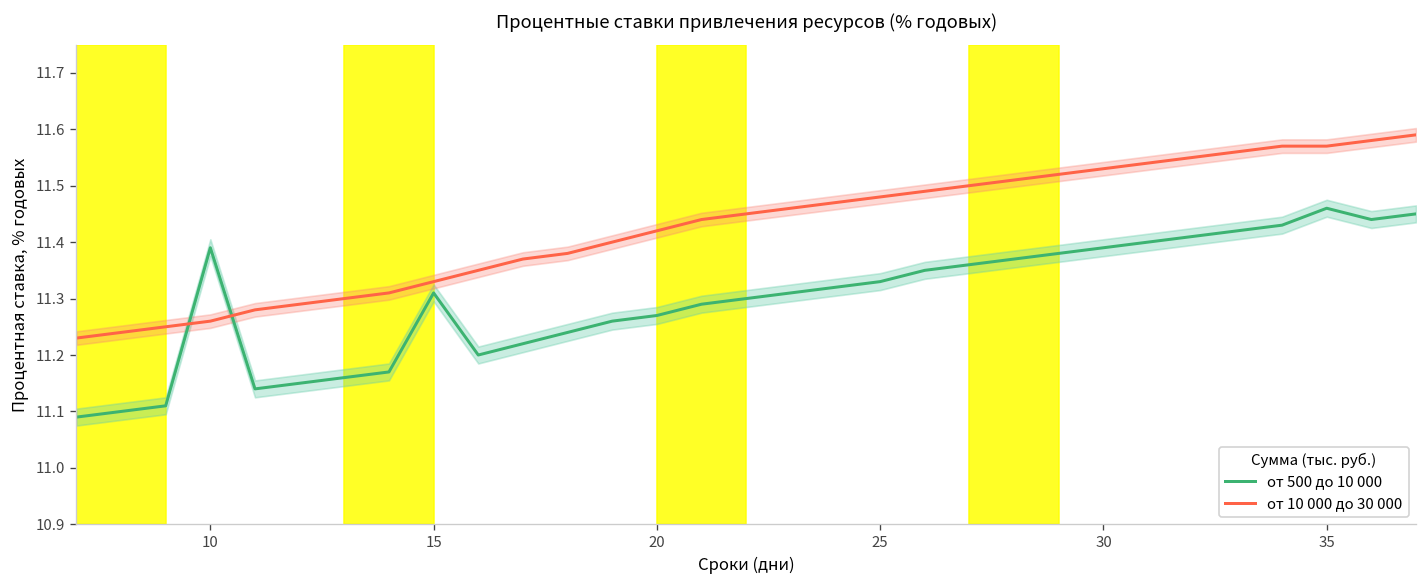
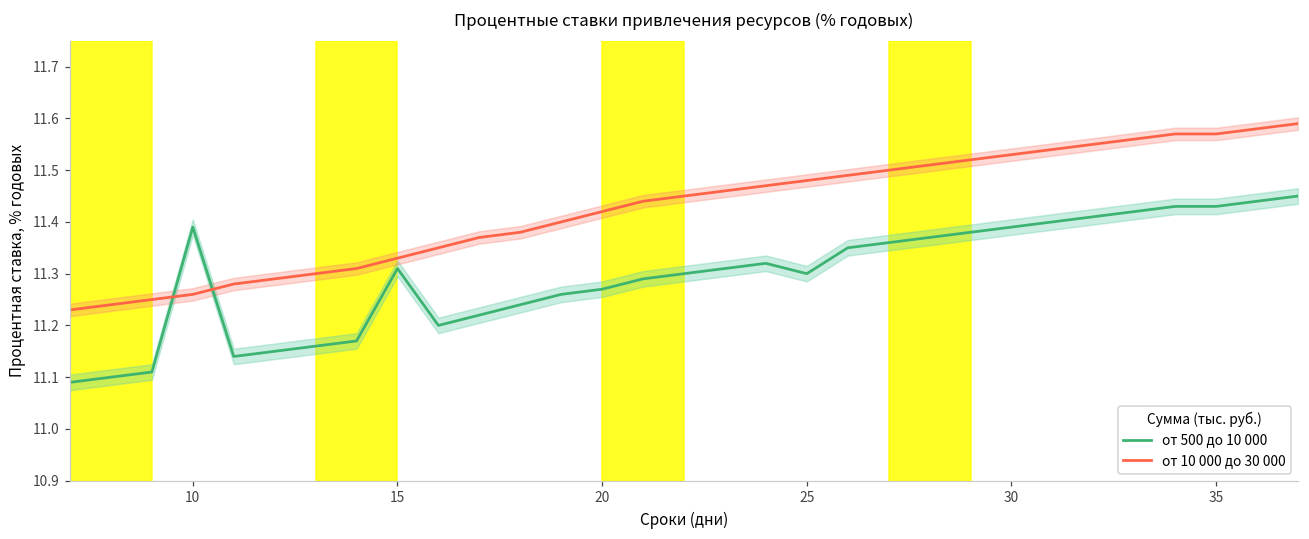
  {
    "от 500 до 10 000": {
      "10": 11.39,
      "15": 11.31,
      "20": 11.27,
-     "25": 11.33,
+     "25": 11.30,
      "30": 11.39,
-     "35": 11.46
+     "35": 11.43
    }
  }
